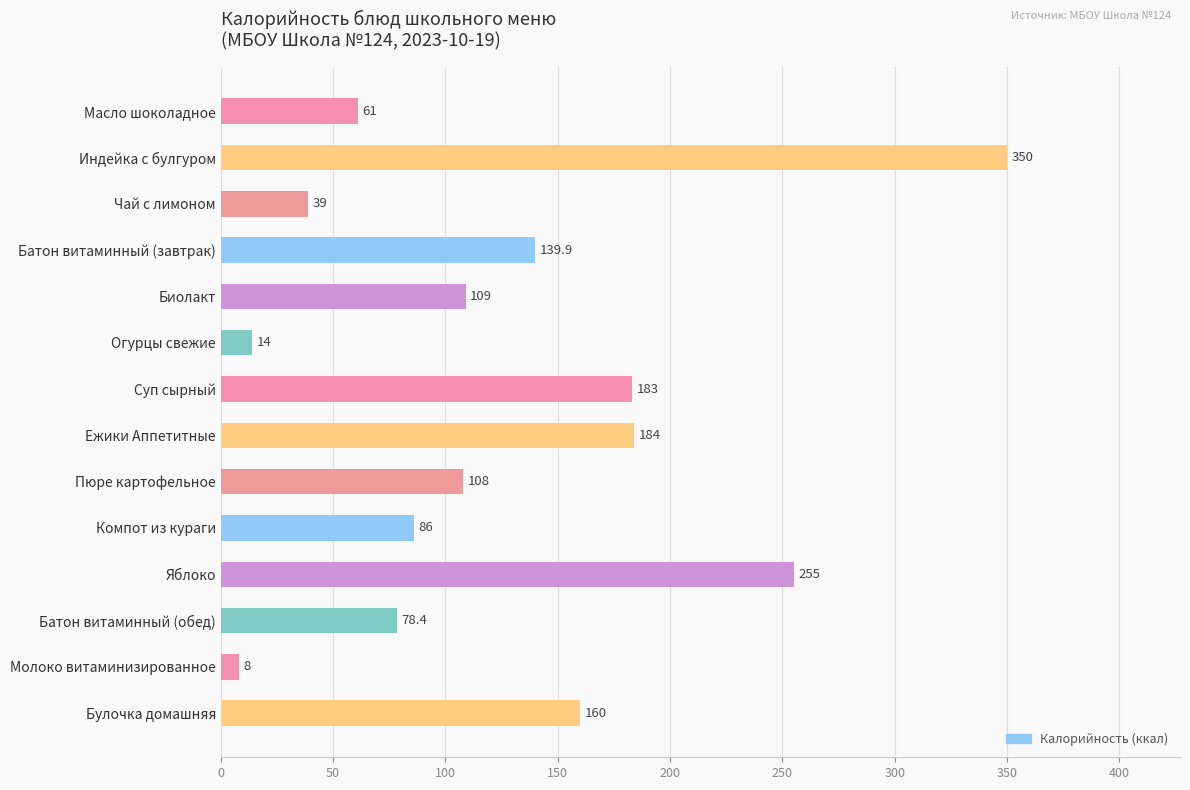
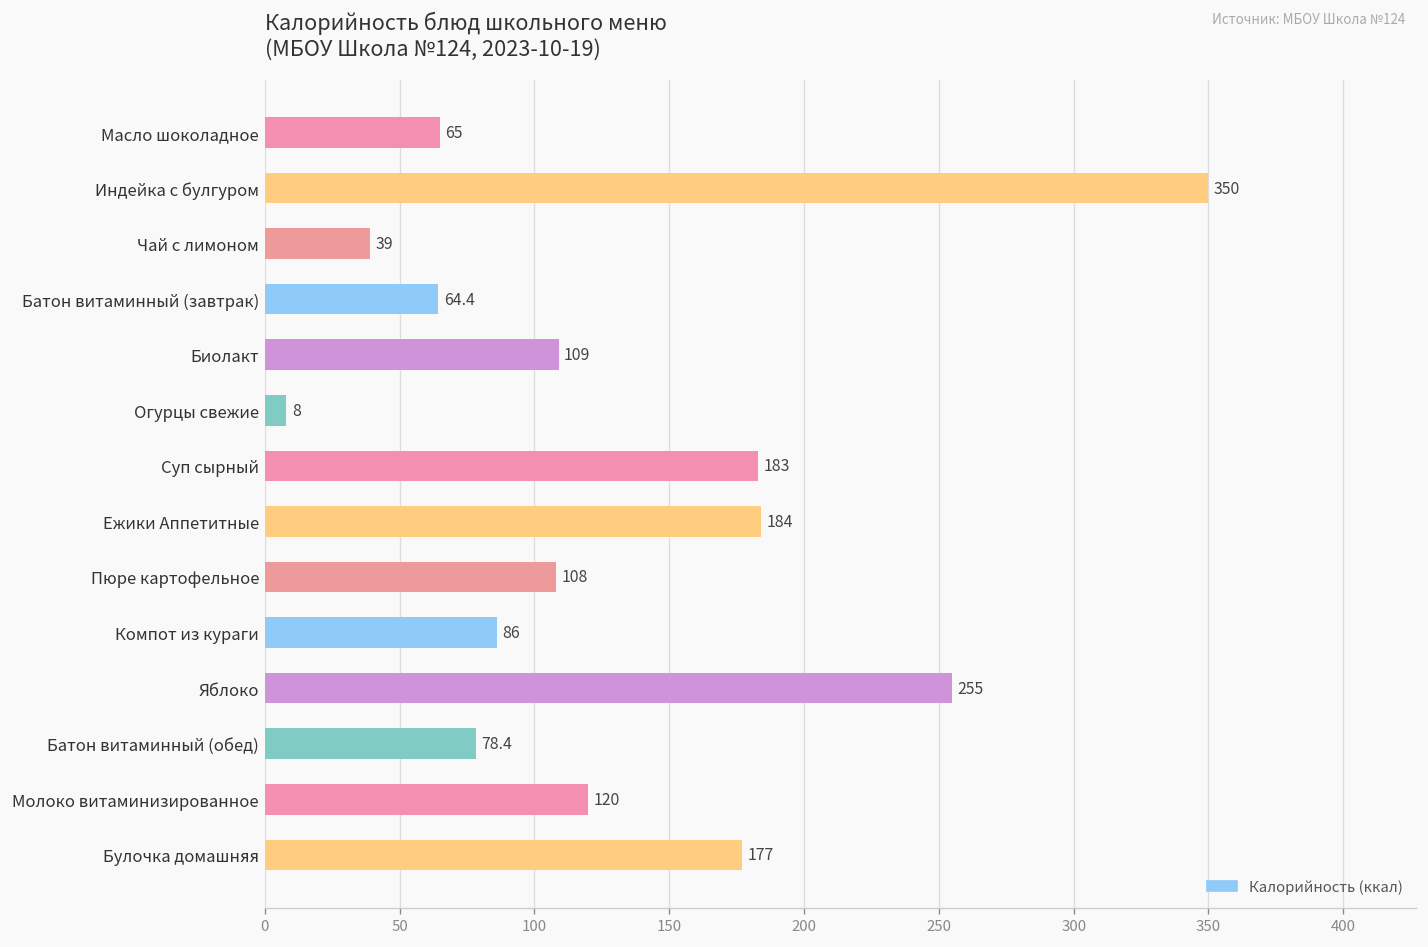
  {
-   "Масло шоколадное": 61,
+   "Масло шоколадное": 65,
    "Индейка с булгуром": 350,
    "Чай с лимоном": 39,
-   "Батон витаминный (завтрак)": 139.9,
+   "Батон витаминный (завтрак)": 64.4,
    "Биолакт": 109,
-   "Огурцы свежие": 14,
+   "Огурцы свежие": 8,
    "Суп сырный": 183,
    "Ежики Аппетитные": 184,
    "Пюре картофельное": 108,
    "Компот из кураги": 86,
    "Яблоко": 255,
    "Батон витаминный (обед)": 78.4,
-   "Молоко витаминизированное": 8,
-   "Булочка домашняя": 160
+   "Молоко витаминизированное": 120,
+   "Булочка домашняя": 177
  }
